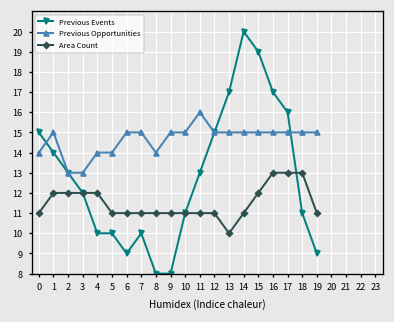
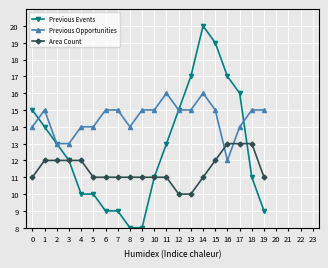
  {
    "Previous Events": {
      "0": 15,
      "1": 14,
      "4": 10,
      "5": 10,
      "6": 9,
-     "7": 10,
+     "7": 9,
      "8": 8,
      "9": 8,
      "11": 13,
      "13": 17,
      "14": 20,
      "15": 19,
      "16": 17,
      "17": 16,
      "18": 11,
      "19": 9
    },
    "Previous Opportunities": {
      "0": 14,
      "1": 15,
      "3": 13,
      "4": 14,
      "5": 14,
      "6": 15,
      "7": 15,
      "8": 14,
      "9": 15,
      "10": 15,
      "11": 16,
      "13": 15,
-     "14": 15,
+     "14": 16,
      "15": 15,
-     "16": 15,
-     "17": 15,
+     "16": 12,
+     "17": 14,
      "18": 15,
      "19": 15
    },
    "Area Count": {
      "0": 11,
      "1": 12,
      "2": 12,
      "4": 12,
      "5": 11,
      "6": 11,
      "7": 11,
      "8": 11,
      "9": 11,
      "11": 11,
-     "12": 11,
+     "12": 10,
      "13": 10,
      "14": 11,
      "15": 12,
      "16": 13,
      "17": 13,
      "18": 13,
      "19": 11
    }
  }
